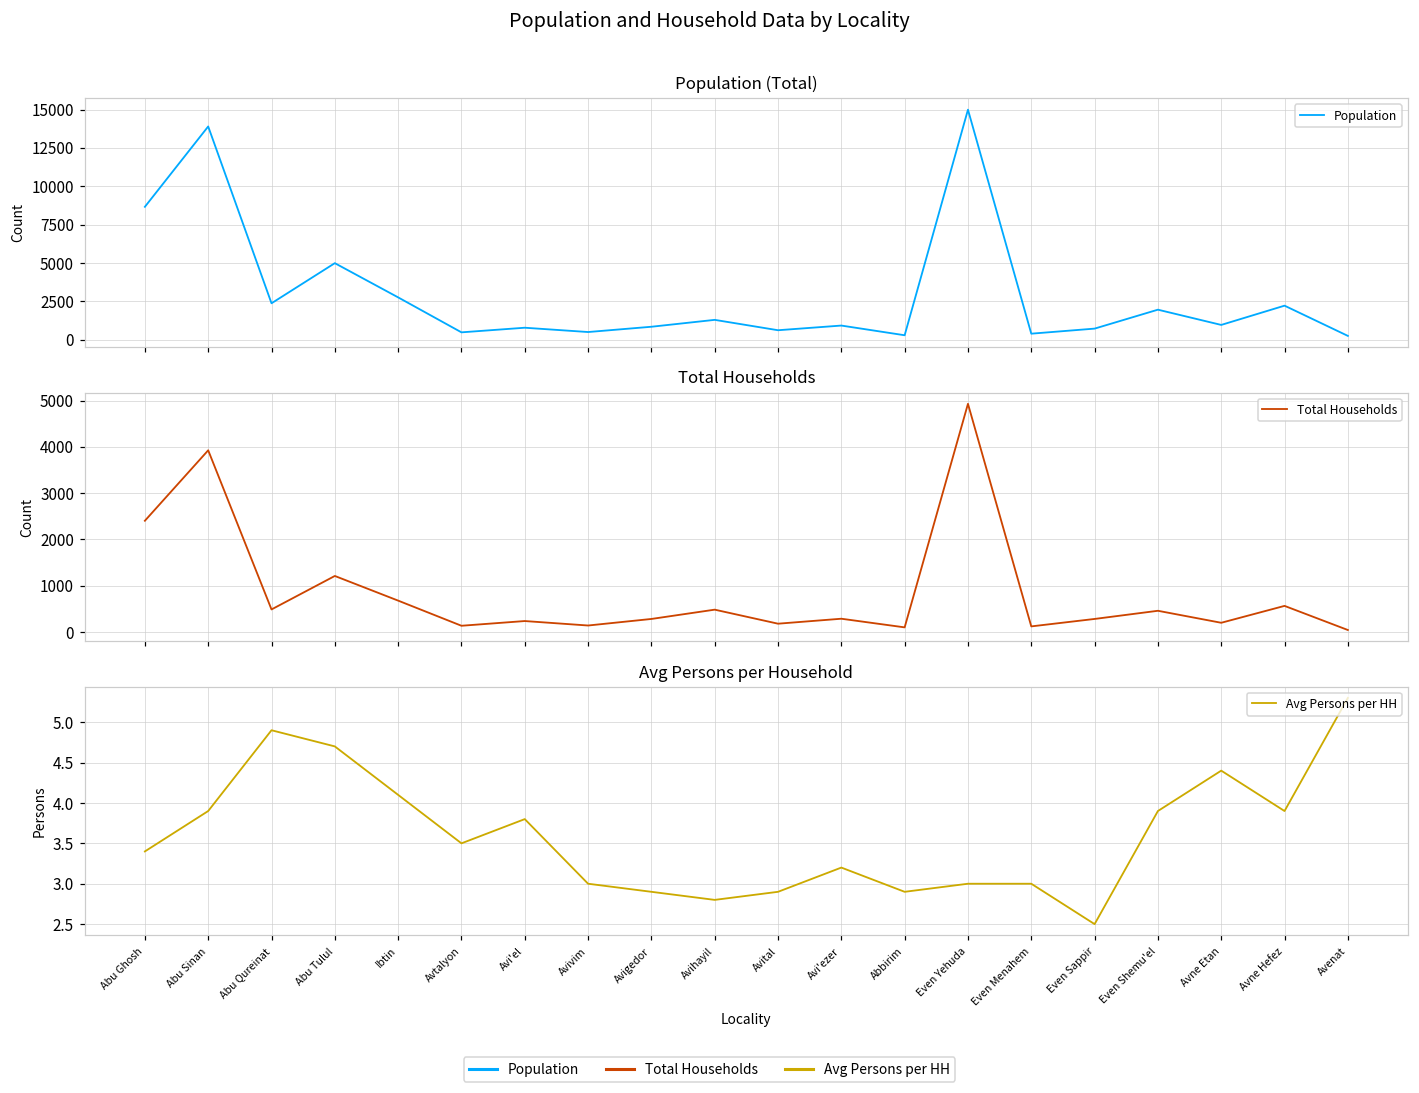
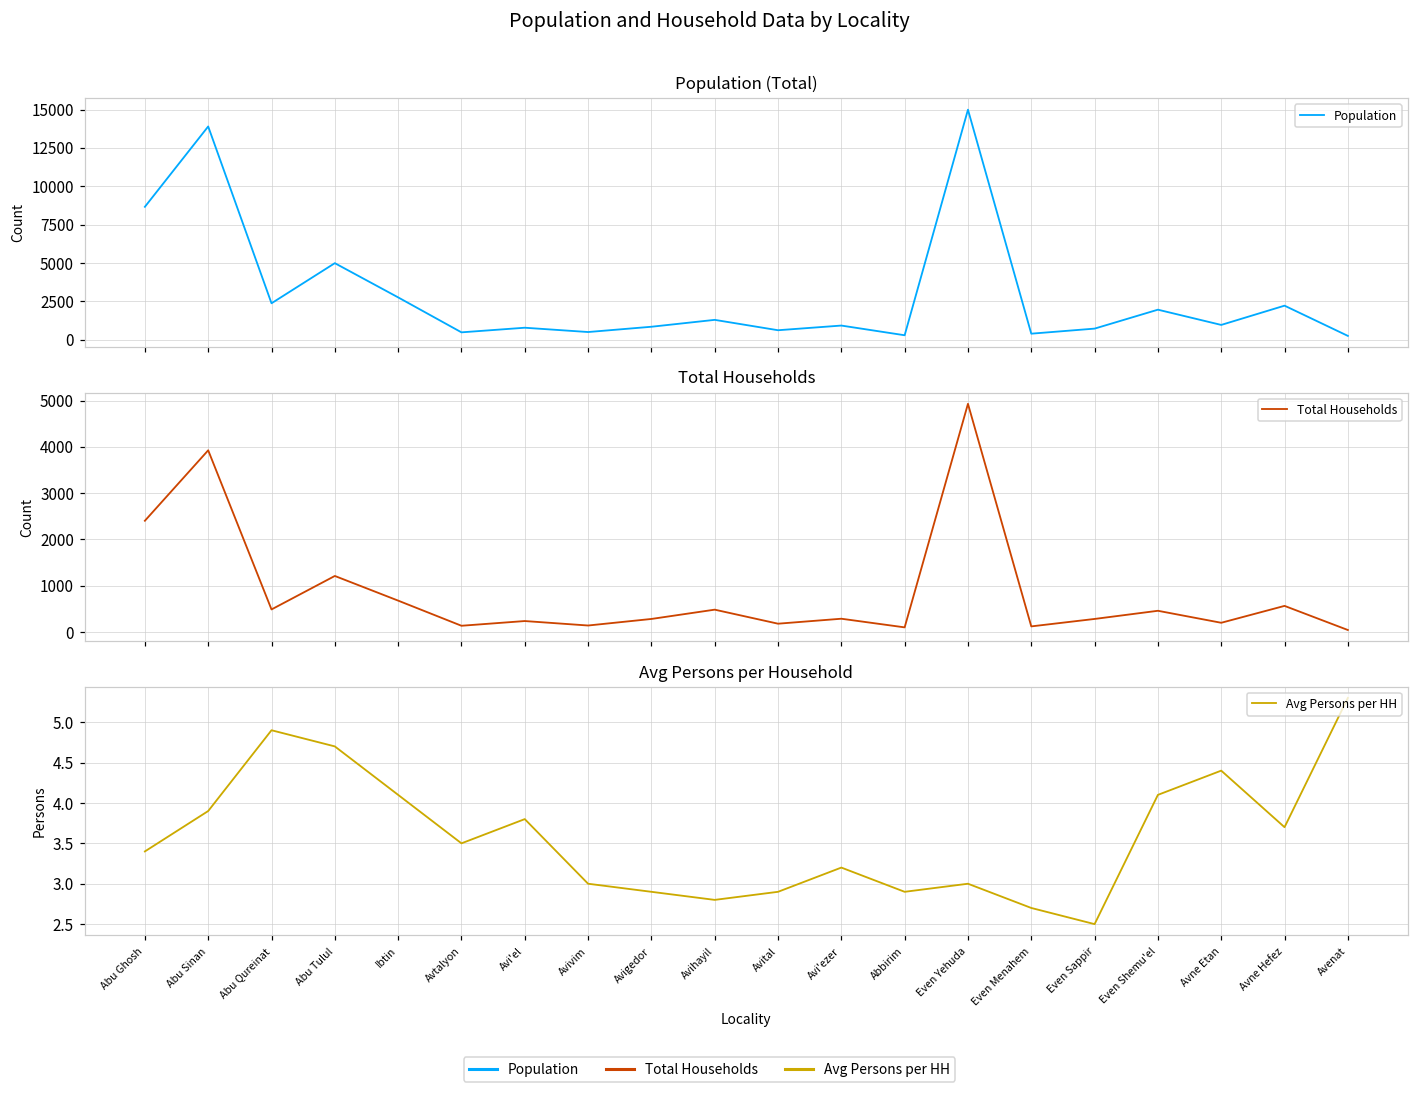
  {
    "Avg Persons per Household": {
      "Abu Ghosh": 3.4,
      "Abu Sinan": 3.9,
      "Abu Qureinat": 4.9,
      "Abu Tulul": 4.7,
      "Ibtin": 4.1,
      "Avtalyon": 3.5,
      "Avi'el": 3.8,
      "Avivim": 3.0,
      "Avigedor": 2.9,
      "Avihayil": 2.8,
      "Avital": 2.9,
      "Avi'ezer": 3.2,
      "Abbirim": 2.9,
      "Even Yehuda": 3.0,
-     "Even Menahem": 3.0,
+     "Even Menahem": 2.7,
      "Even Sappir": 2.5,
-     "Even Shemu'el": 3.9,
+     "Even Shemu'el": 4.1,
      "Avne Etan": 4.4,
-     "Avne Hefez": 3.9
+     "Avne Hefez": 3.7
    }
  }
